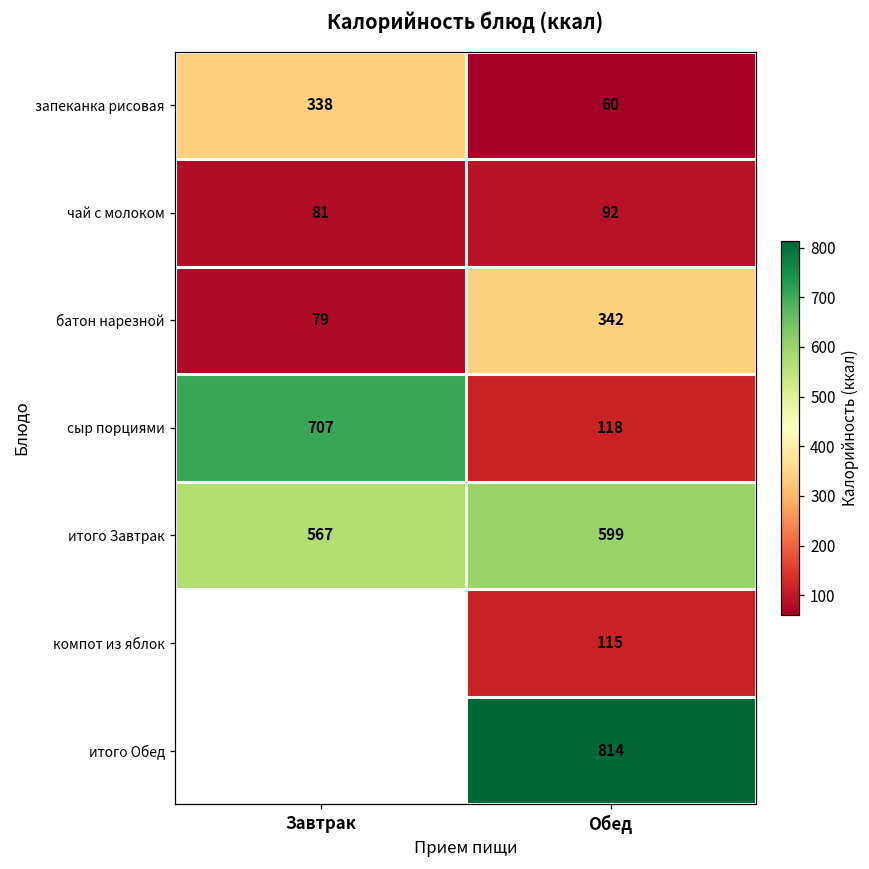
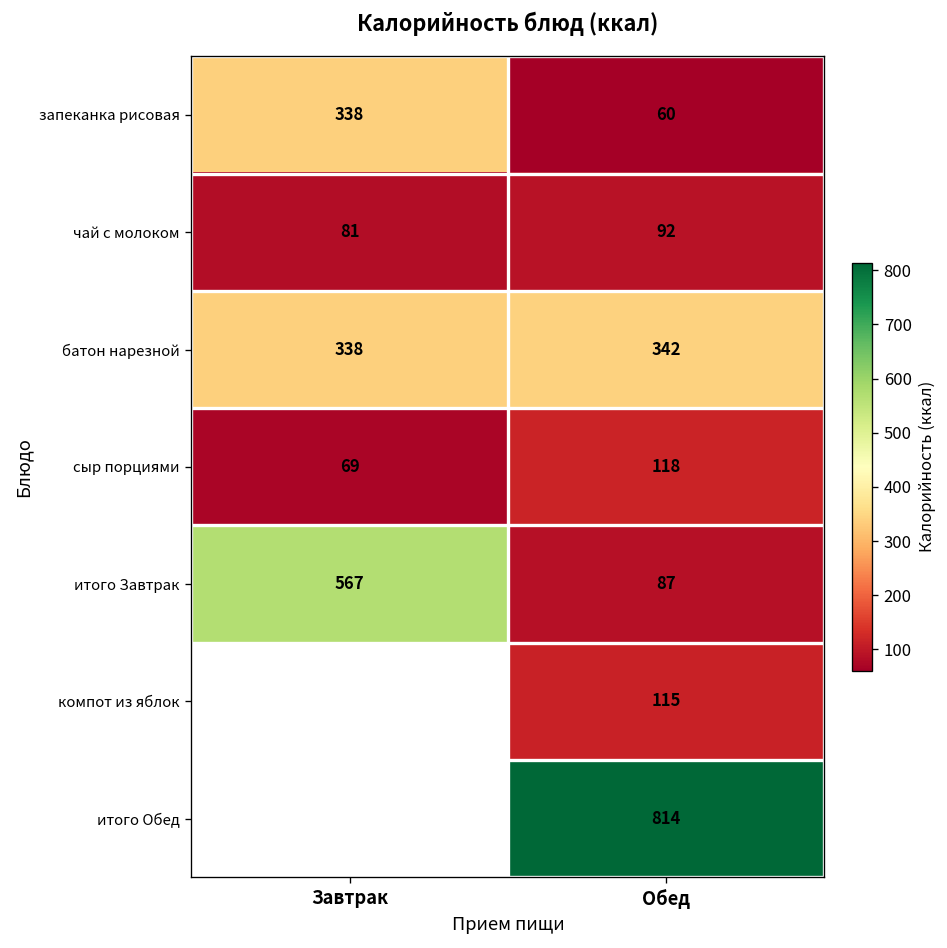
  {
    "запеканка рисовая": {
      "Завтрак": 338,
      "Обед": 60
    },
    "чай с молоком": {
      "Завтрак": 81,
      "Обед": 92
    },
    "батон нарезной": {
-     "Завтрак": 79,
+     "Завтрак": 338,
      "Обед": 342
    },
    "сыр порциями": {
-     "Завтрак": 707,
+     "Завтрак": 69,
      "Обед": 118
    },
    "итого Завтрак": {
      "Завтрак": 567,
-     "Обед": 599
+     "Обед": 87
    },
    "компот из яблок": {
      "Обед": 115
    },
    "итого Обед": {
      "Обед": 814
    }
  }
